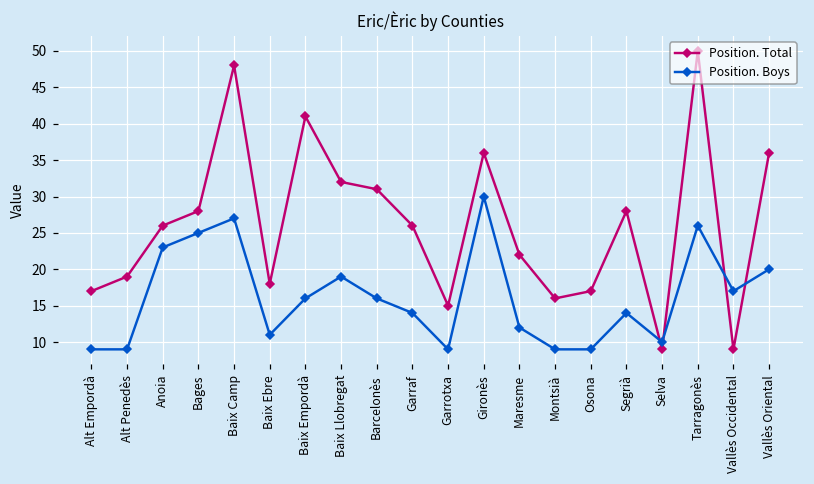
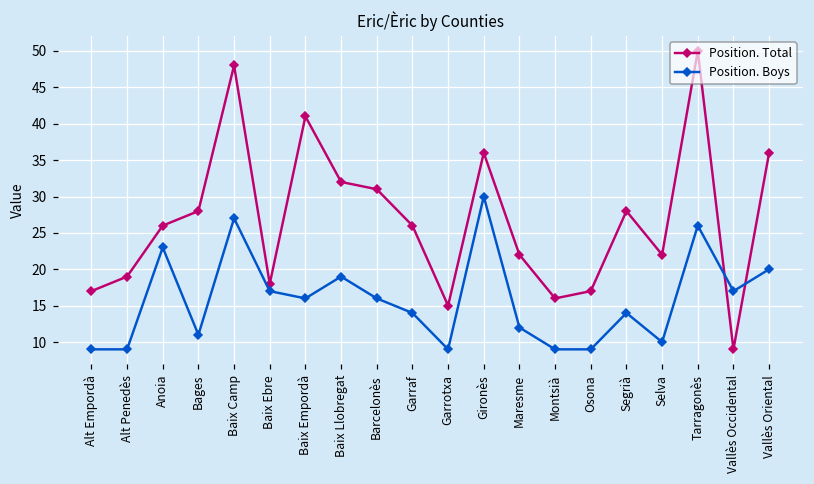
  {
    "Position. Total": {
      "Alt Empordà": 17,
      "Alt Penedès": 19,
      "Anoia": 26,
      "Bages": 28,
      "Baix Camp": 48,
      "Baix Ebre": 18,
      "Baix Empordà": 41,
      "Baix Llobregat": 32,
      "Barcelonès": 31,
      "Garraf": 26,
      "Garrotxa": 15,
      "Gironès": 36,
      "Maresme": 22,
      "Montsià": 16,
      "Osona": 17,
      "Segrià": 28,
-     "Selva": 9,
+     "Selva": 22,
      "Vallès Occidental": 9,
      "Vallès Oriental": 36
    },
    "Position. Boys": {
      "Alt Empordà": 9,
      "Alt Penedès": 9,
      "Anoia": 23,
-     "Bages": 25,
+     "Bages": 11,
      "Baix Camp": 27,
-     "Baix Ebre": 11,
+     "Baix Ebre": 17,
      "Baix Empordà": 16,
      "Baix Llobregat": 19,
      "Barcelonès": 16,
      "Garraf": 14,
      "Garrotxa": 9,
      "Gironès": 30,
      "Maresme": 12,
      "Montsià": 9,
      "Osona": 9,
      "Segrià": 14,
      "Selva": 10,
      "Tarragonès": 26,
      "Vallès Occidental": 17,
      "Vallès Oriental": 20
    }
  }
